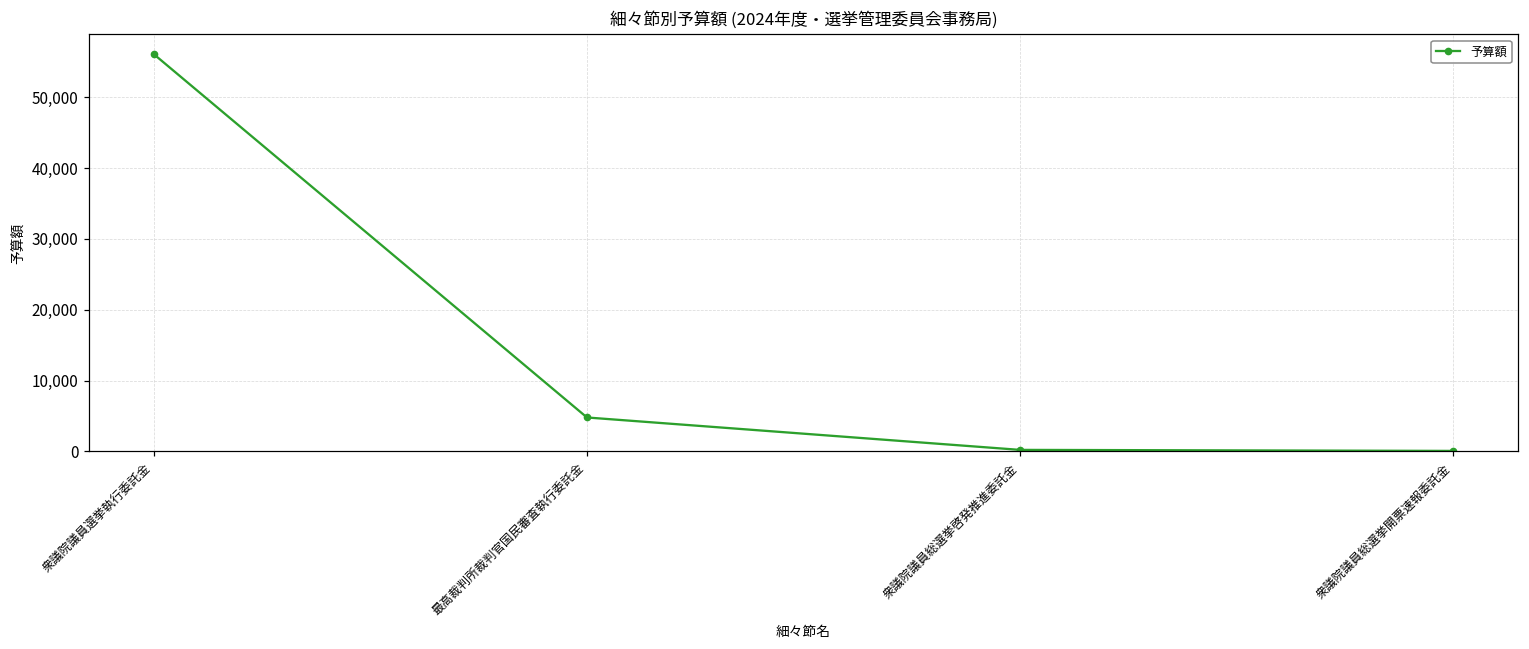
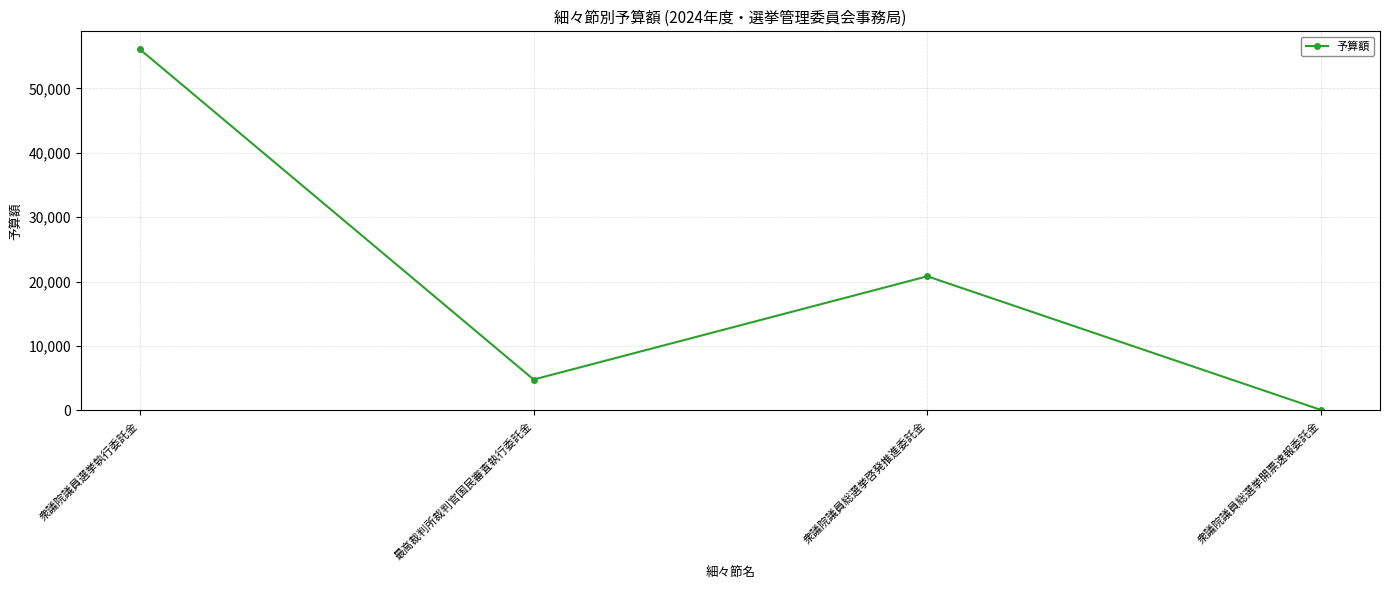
  {
    "衆議院議員選挙執行委託金": "56,000",
    "最高裁判所裁判官国民審査執行委託金": "5,000",
-   "衆議院議員総選挙啓発推進委託金": "0",
+   "衆議院議員総選挙啓発推進委託金": "21,000",
    "衆議院議員総選挙開票速報委託金": "0"
  }
